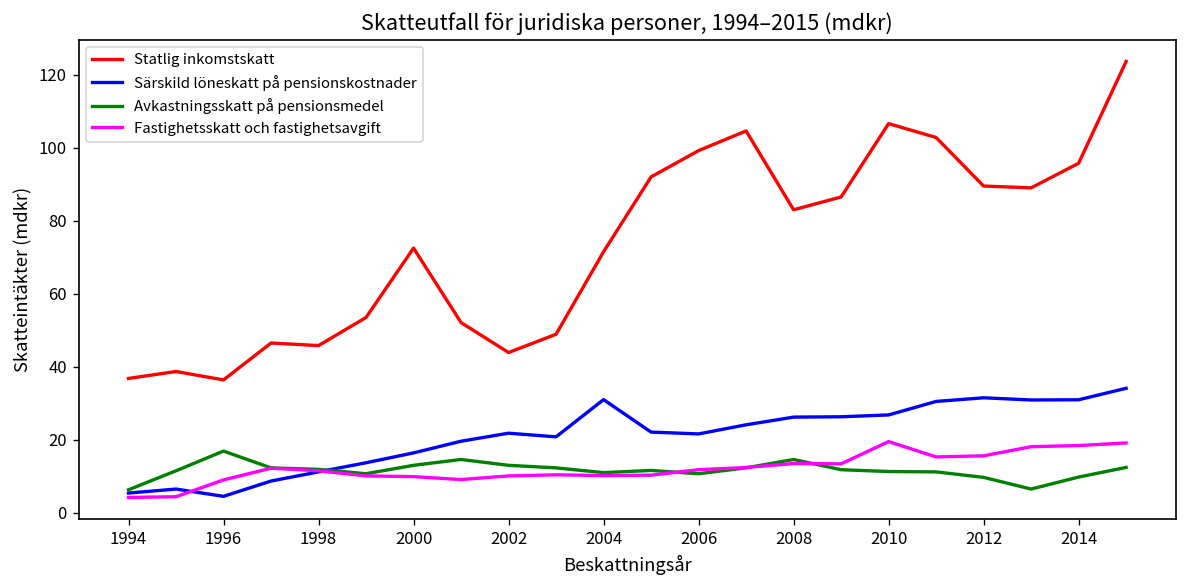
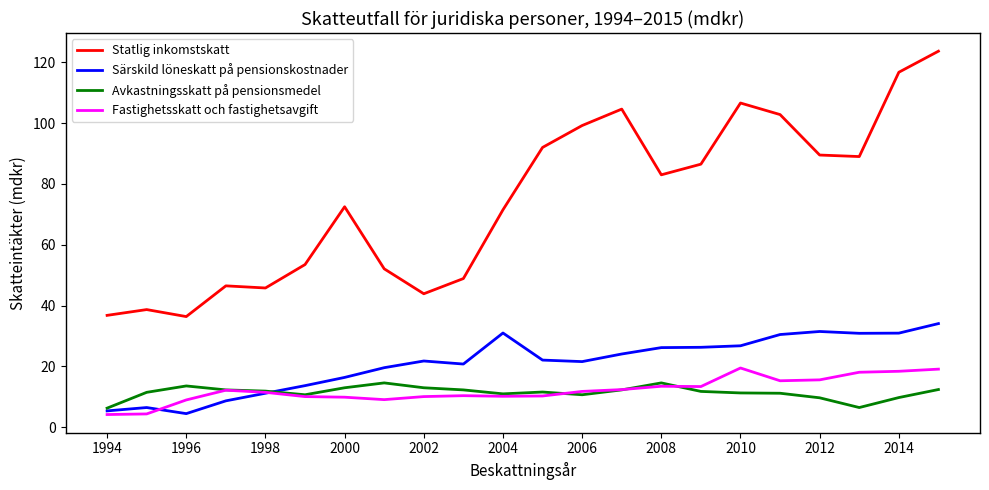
  {
    "Statlig inkomstskatt": {
      "1994": 37,
      "1996": 36,
      "1998": 46,
      "2000": 73,
      "2002": 44,
      "2004": 72,
      "2006": 99,
      "2008": 83,
      "2010": 107,
      "2012": 90,
-     "2014": 96
+     "2014": 117
    },
    "Särskild löneskatt på pensionskostnader": {
      "1994": 5,
      "1996": 5,
      "2000": 16,
      "2002": 22,
      "2004": 31,
      "2006": 22,
      "2008": 26,
      "2010": 27,
      "2012": 32,
      "2014": 31
    },
    "Avkastningsskatt på pensionsmedel": {
      "1994": 6,
-     "1996": 17,
+     "1996": 14,
      "2000": 13,
      "2002": 13,
      "2006": 11,
      "2008": 15,
      "2010": 11,
      "2012": 10,
      "2014": 10
    },
    "Fastighetsskatt och fastighetsavgift": {
      "1994": 4,
      "1996": 9,
      "2000": 10,
      "2002": 10,
      "2006": 12,
      "2008": 14,
      "2010": 20,
      "2012": 16,
      "2014": 18
    }
  }
